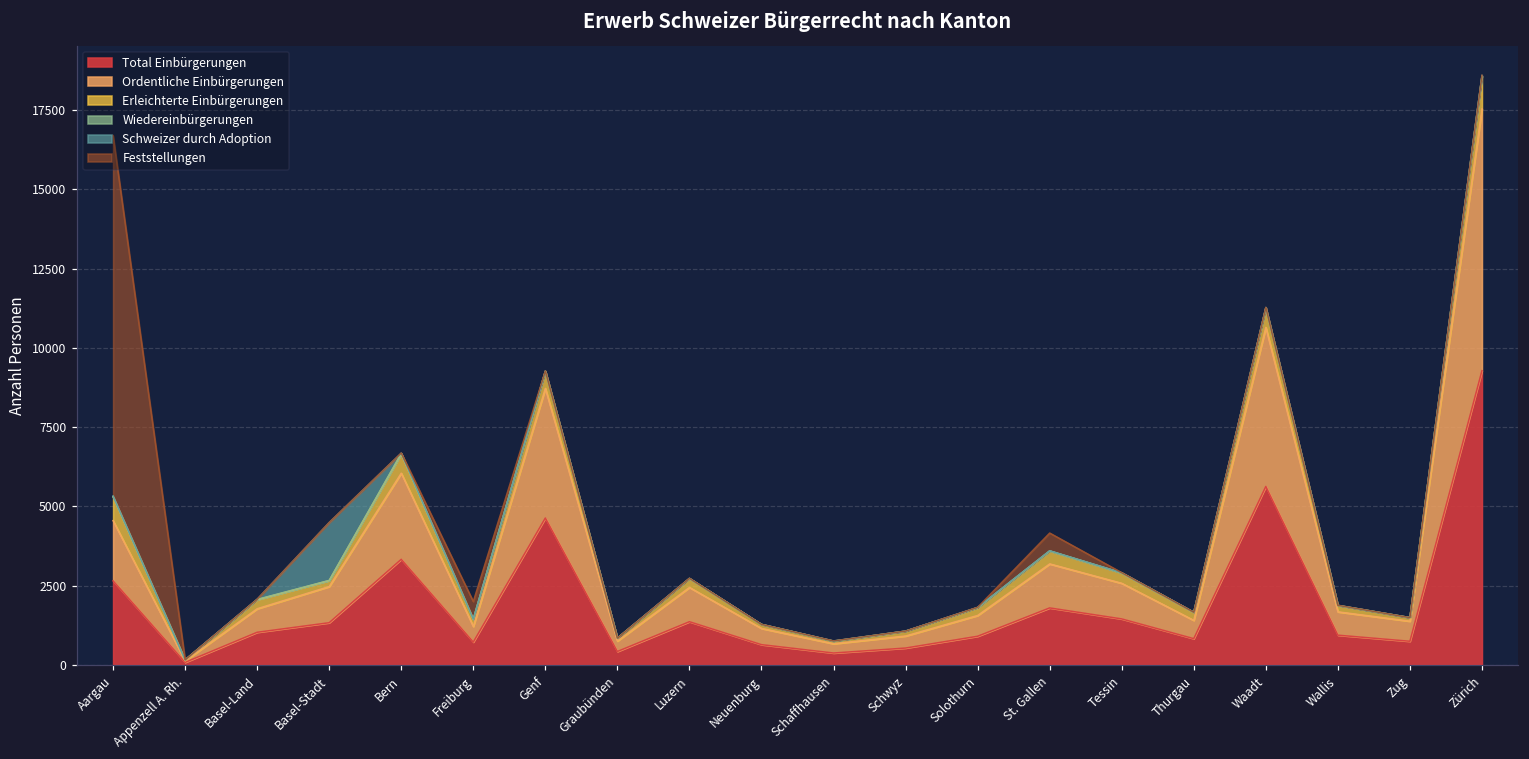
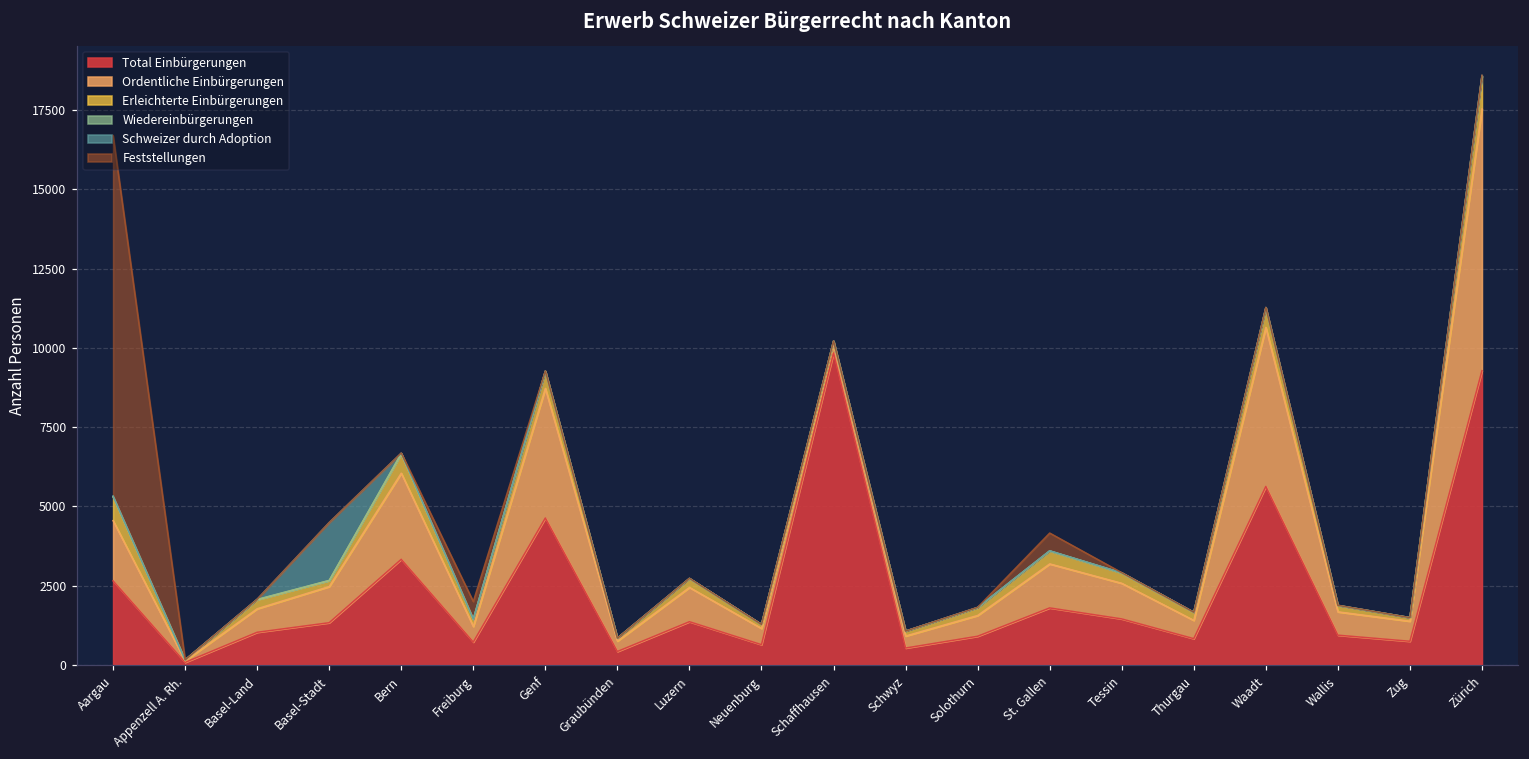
  {
    "Total Einbürgerungen": {
      "Aargau": 2700,
      "Basel-Land": 1000,
      "Basel-Stadt": 1300,
      "Bern": 3300,
      "Freiburg": 700,
      "Genf": 4600,
      "Graubünden": 400,
      "Luzern": 1400,
      "Neuenburg": 600,
-     "Schaffhausen": 400,
+     "Schaffhausen": 9800,
      "Schwyz": 500,
      "Solothurn": 900,
      "St. Gallen": 1800,
      "Tessin": 1500,
      "Thurgau": 800,
      "Waadt": 5600,
      "Wallis": 900,
      "Zug": 700,
      "Zürich": 9300
    },
    "Feststellungen": {
      "Freiburg": 600,
      "St. Gallen": 600
    }
  }
